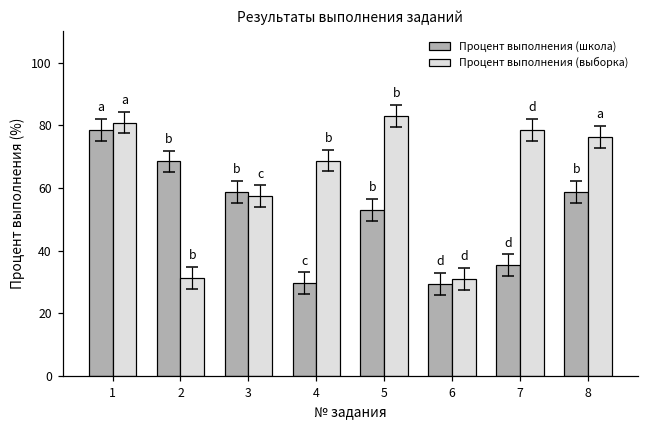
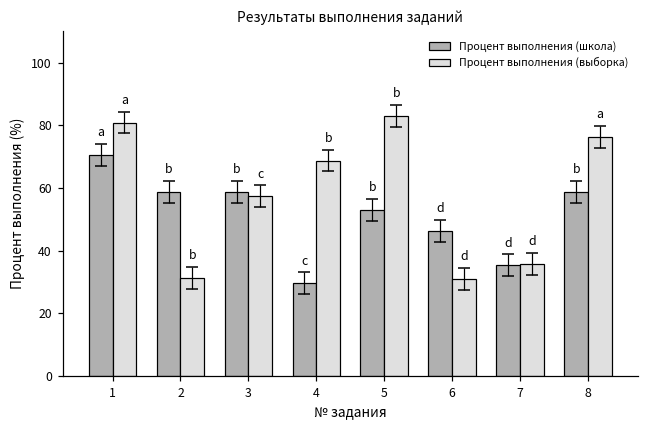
  {
    "Процент выполнения (школа)": {
-     "1": 79,
-     "2": 68,
+     "1": 71,
+     "2": 59,
      "3": 59,
      "4": 30,
      "5": 53,
-     "6": 29,
+     "6": 46,
      "7": 35,
      "8": 59
    },
    "Процент выполнения (выборка)": {
      "1": 81,
      "2": 31,
      "3": 57,
      "4": 69,
      "5": 83,
      "6": 31,
-     "7": 78,
+     "7": 36,
      "8": 76
    }
  }
